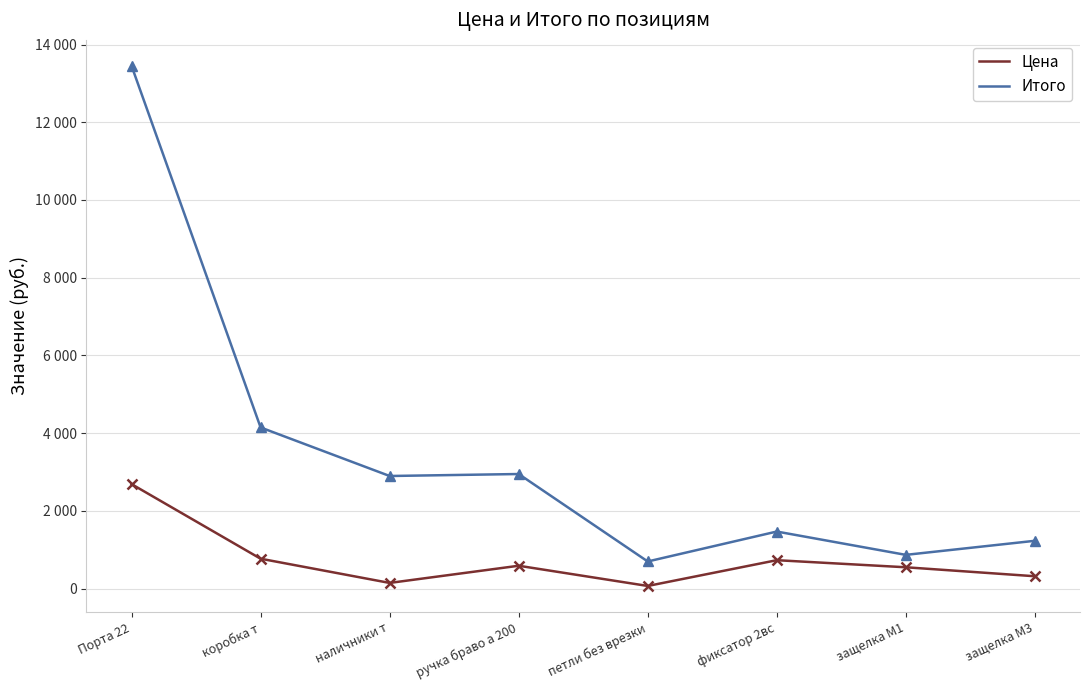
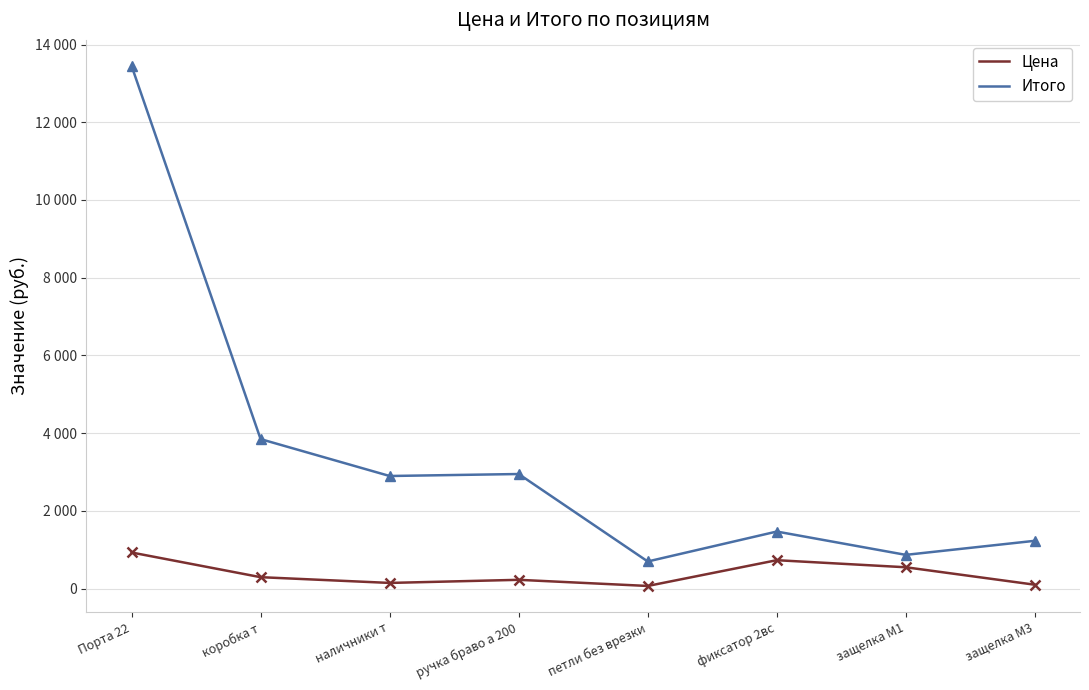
  {
    "Цена": {
-     "Порта 22": 2700,
-     "коробка т": 800,
+     "Порта 22": 900,
+     "коробка т": 300,
      "наличники т": 100,
-     "ручка браво а 200": 600,
+     "ручка браво а 200": 200,
      "петли без врезки": 100,
      "фиксатор 2вс": 700,
      "защелка М1": 600,
-     "защелка М3": 300
+     "защелка М3": 100
    },
    "Итого": {
      "Порта 22": 13500,
-     "коробка т": 4100,
+     "коробка т": 3800,
      "наличники т": 2900,
      "ручка браво а 200": 3000,
      "петли без врезки": 700,
      "фиксатор 2вс": 1500,
      "защелка М1": 900,
      "защелка М3": 1200
    }
  }
